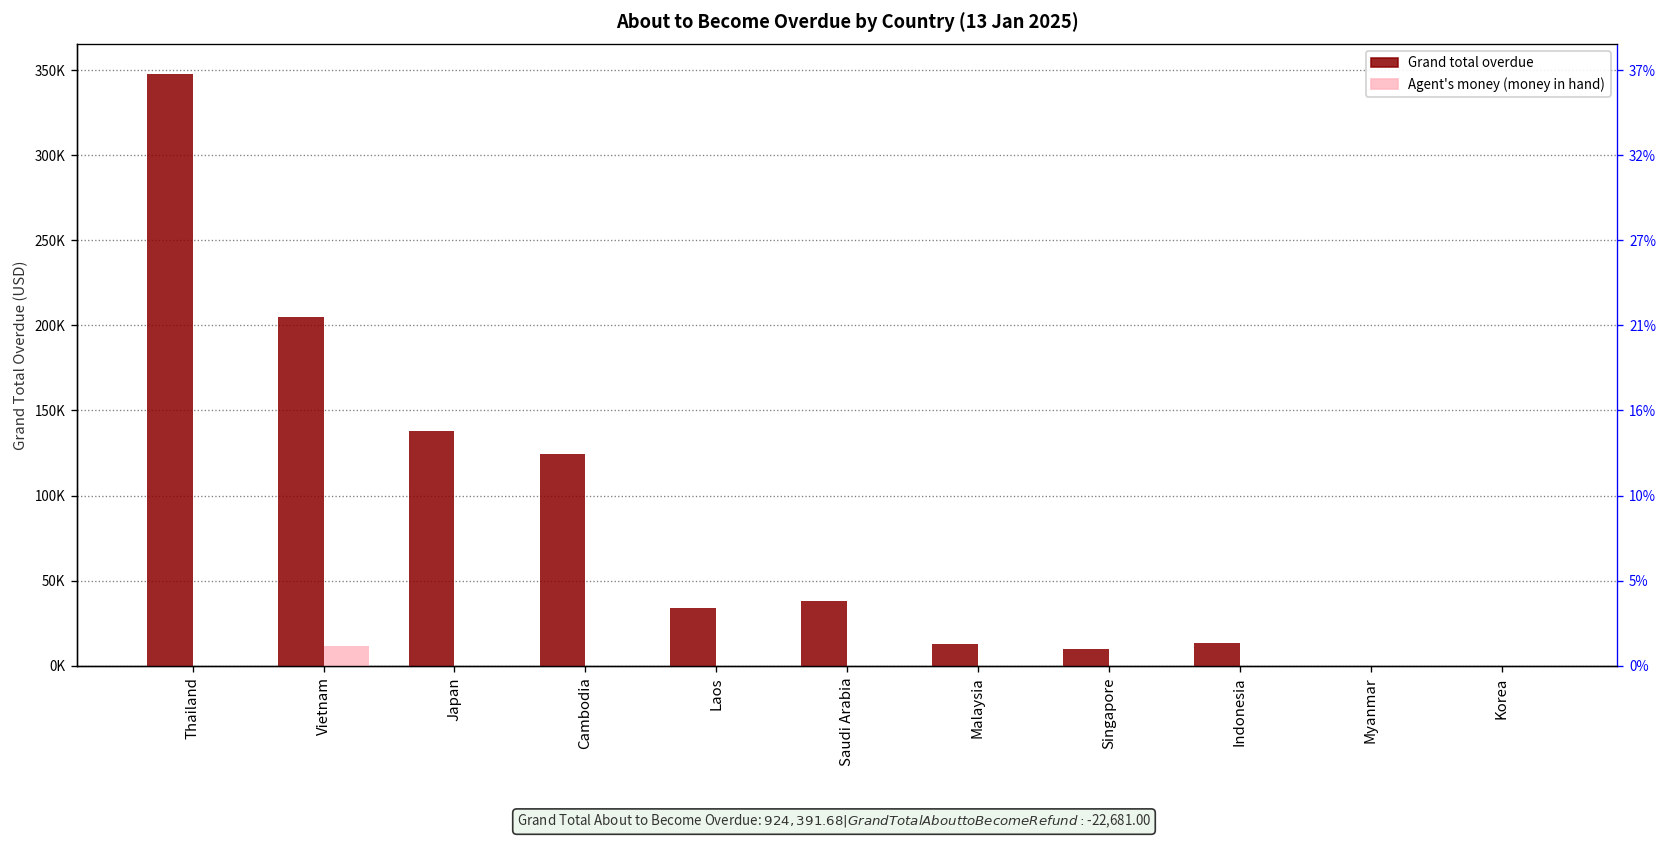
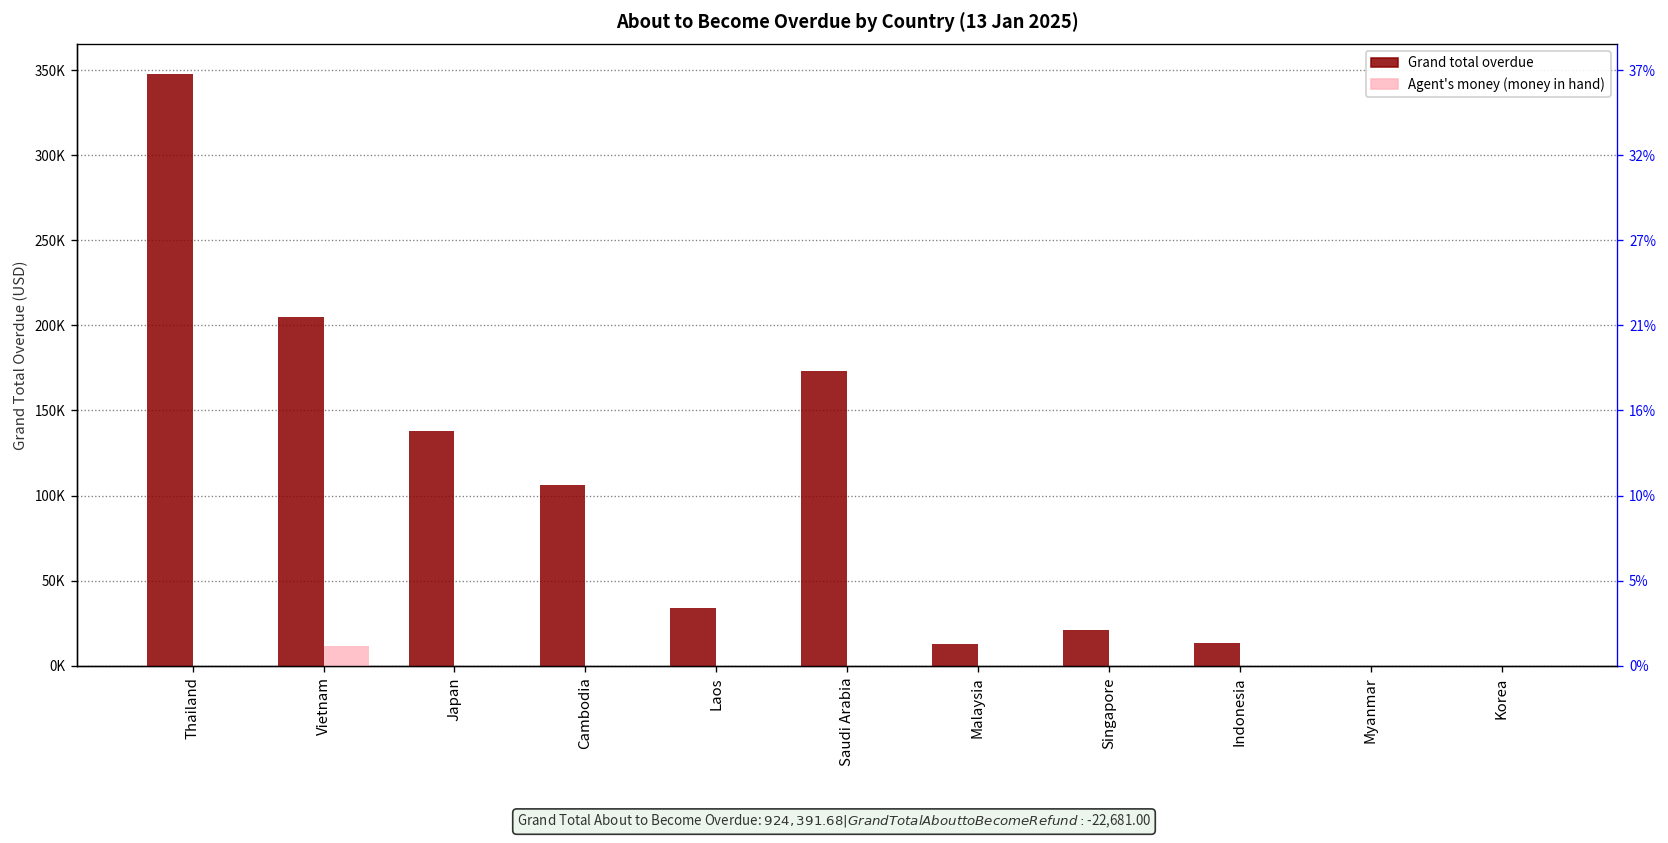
  {
    "Grand total overdue": {
      "Thailand": 348000,
      "Vietnam": 205000,
      "Japan": 138000,
-     "Cambodia": 124000,
+     "Cambodia": 106000,
      "Laos": 34000,
-     "Saudi Arabia": 38000,
+     "Saudi Arabia": 173000,
      "Malaysia": 13000,
-     "Singapore": 10000,
+     "Singapore": 21000,
      "Indonesia": 13000,
      "Myanmar": 0,
      "Korea": 0
    },
    "Agent's money (money in hand)": {
      "Thailand": 0,
      "Vietnam": 12000,
      "Japan": 0,
      "Cambodia": 0,
      "Laos": 0,
      "Saudi Arabia": 0,
      "Malaysia": 0,
      "Singapore": 0,
      "Indonesia": 0,
      "Myanmar": 0,
      "Korea": 0
    }
  }
